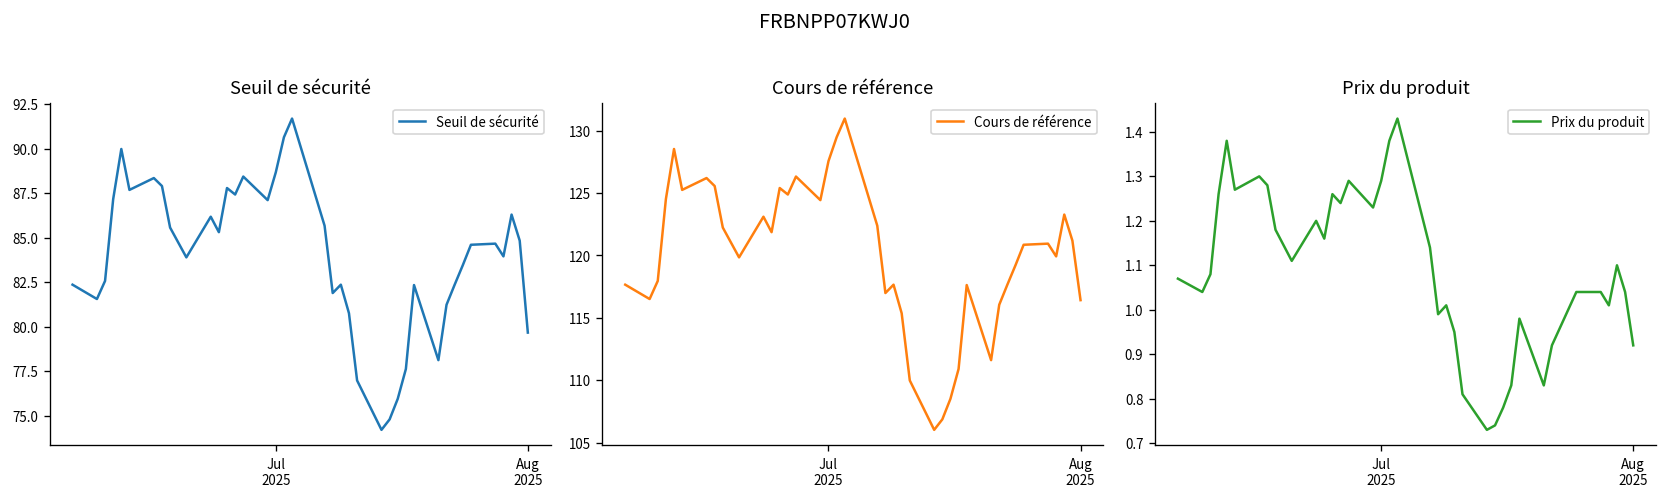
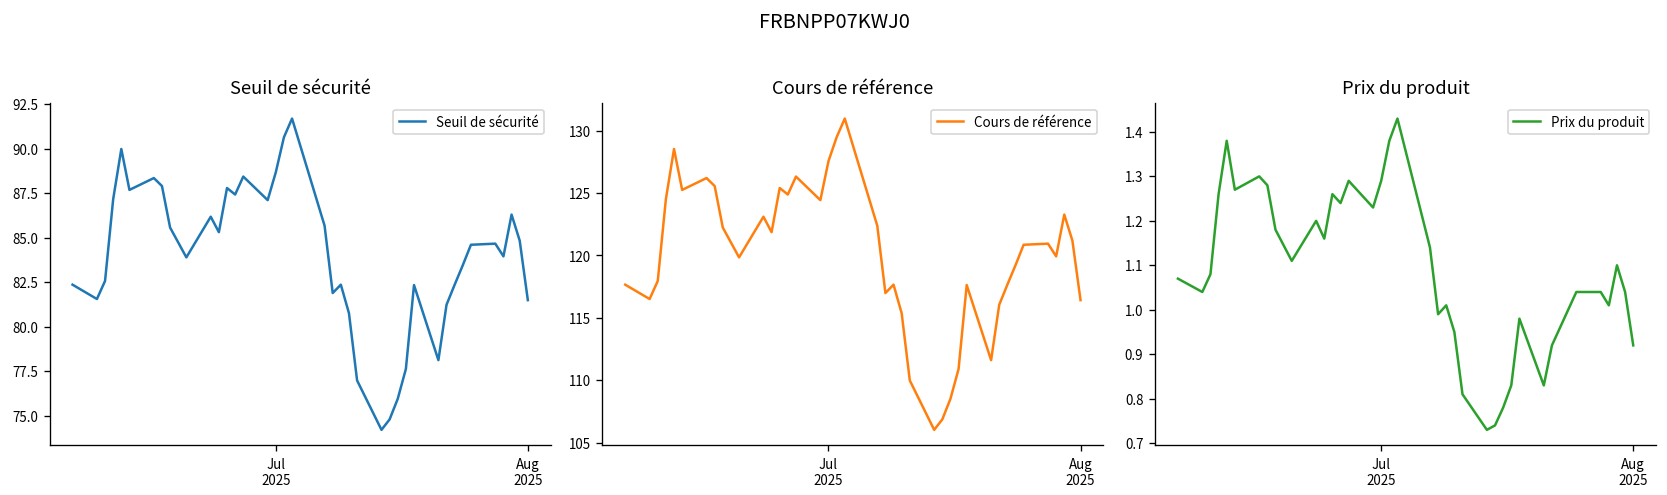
  {
    "Seuil de sécurité": {
      "Jul 2025": 88.7,
-     "Aug 2025": 79.7
+     "Aug 2025": 81.5
    },
    "Cours de référence": {
      "Jul 2025": 127.6,
      "Aug 2025": 116.4
    },
    "Prix du produit": {
      "Jul 2025": 1.29,
      "Aug 2025": 0.92
    }
  }
